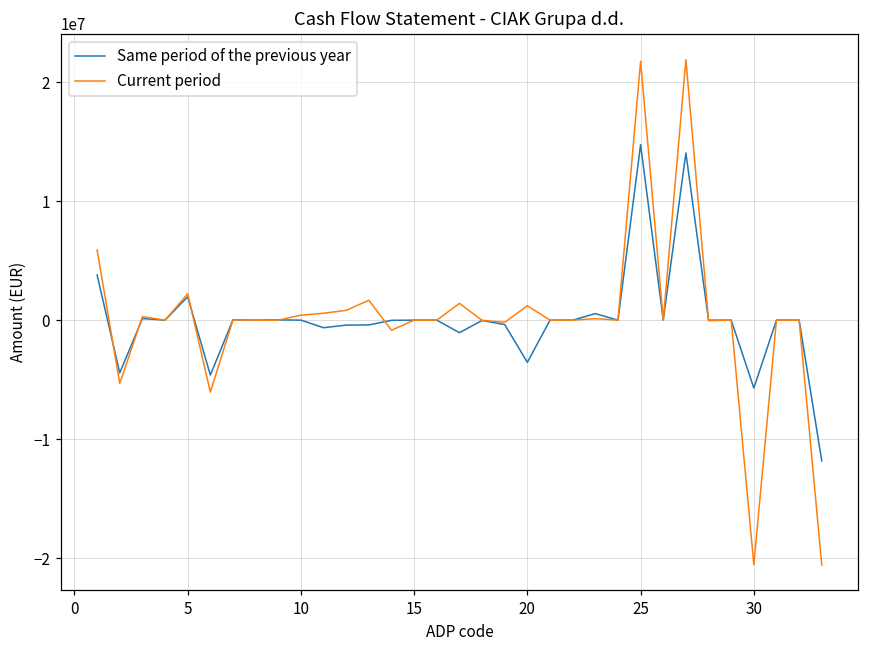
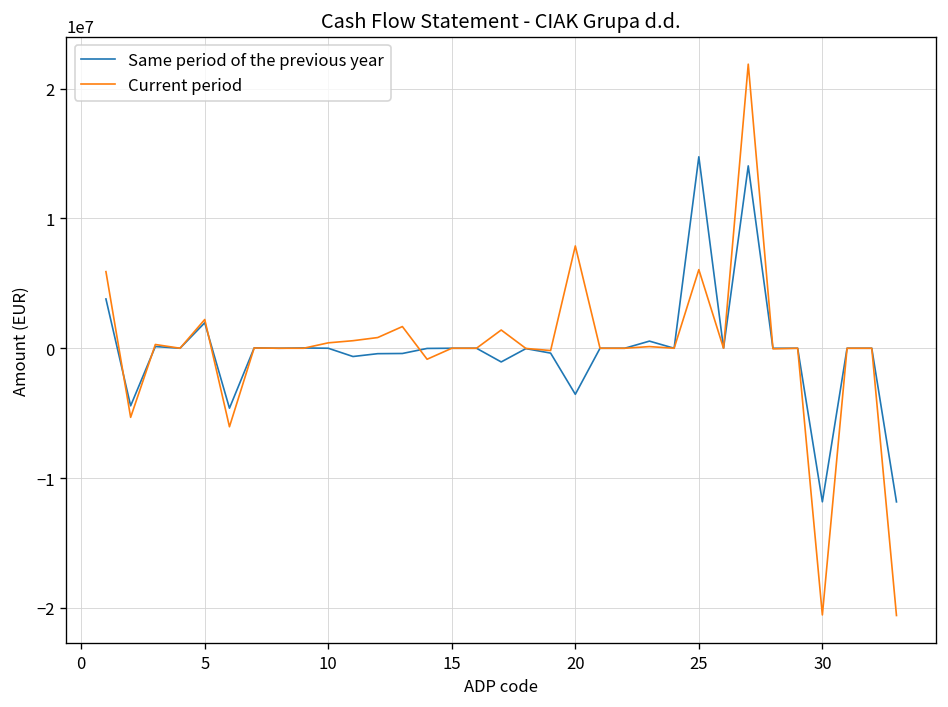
  {
    "Same period of the previous year": {
      "5": 2000000,
      "10": 0,
      "20": -3500000,
      "25": 14700000,
-     "30": -5700000
+     "30": -11800000
    },
    "Current period": {
      "5": 2200000,
      "10": 400000,
-     "20": 1200000,
-     "25": 21800000,
+     "20": 7900000,
+     "25": 6100000,
      "30": -20500000
    }
  }
